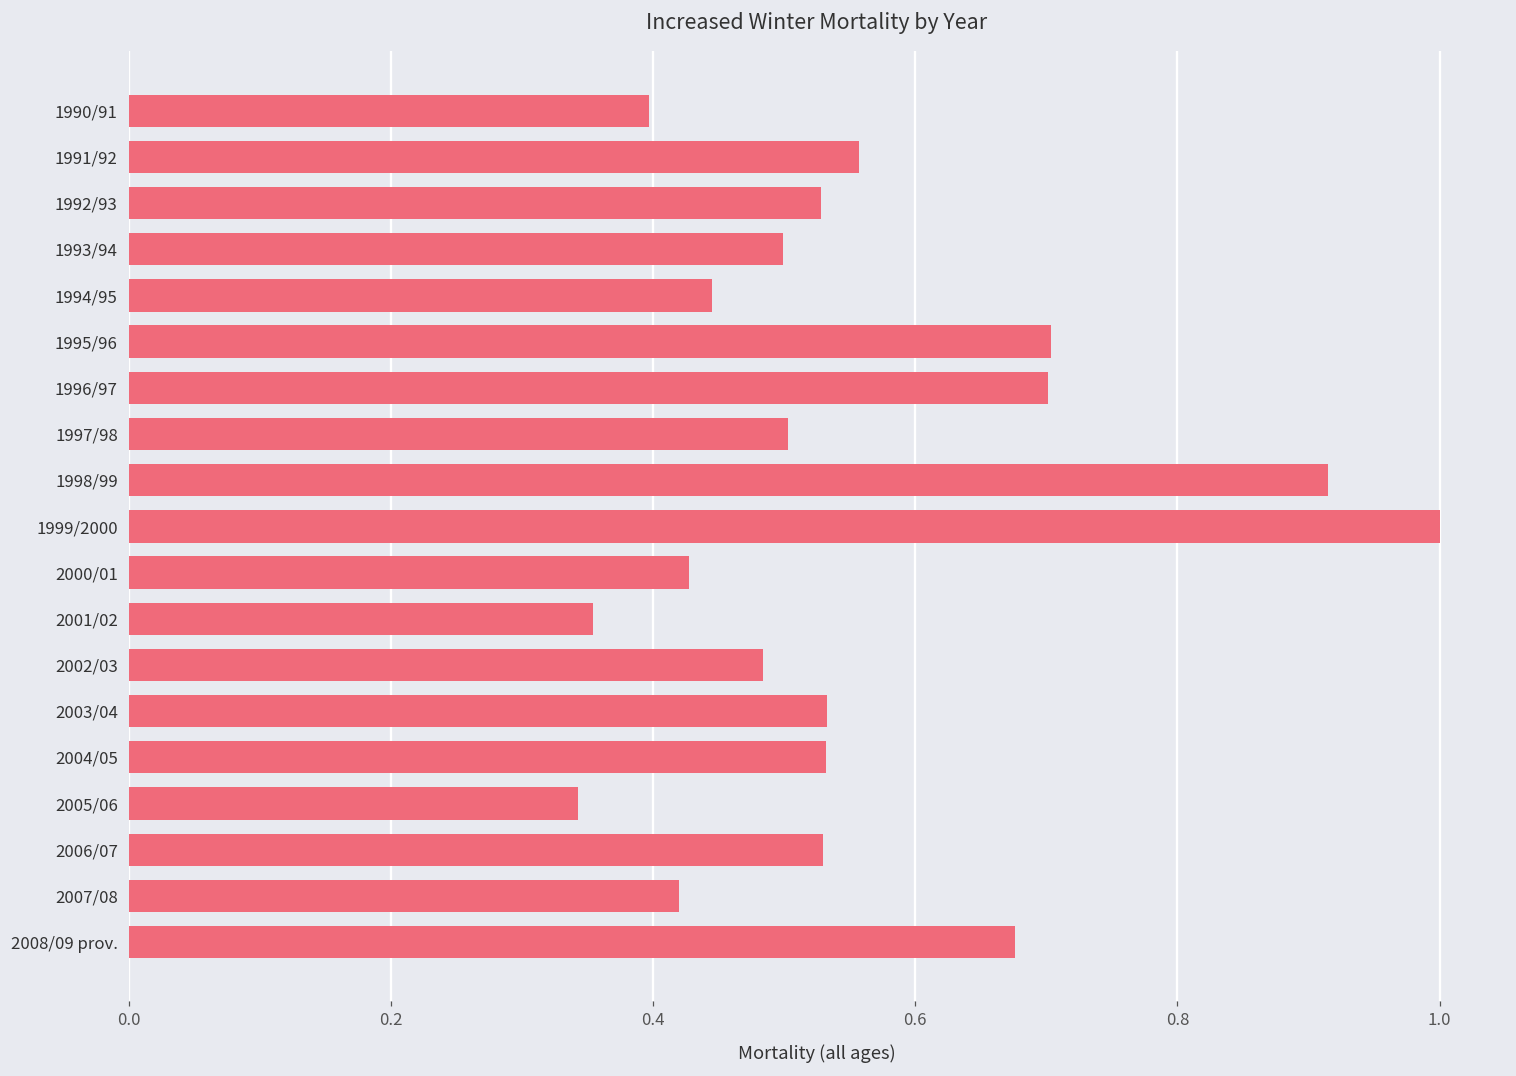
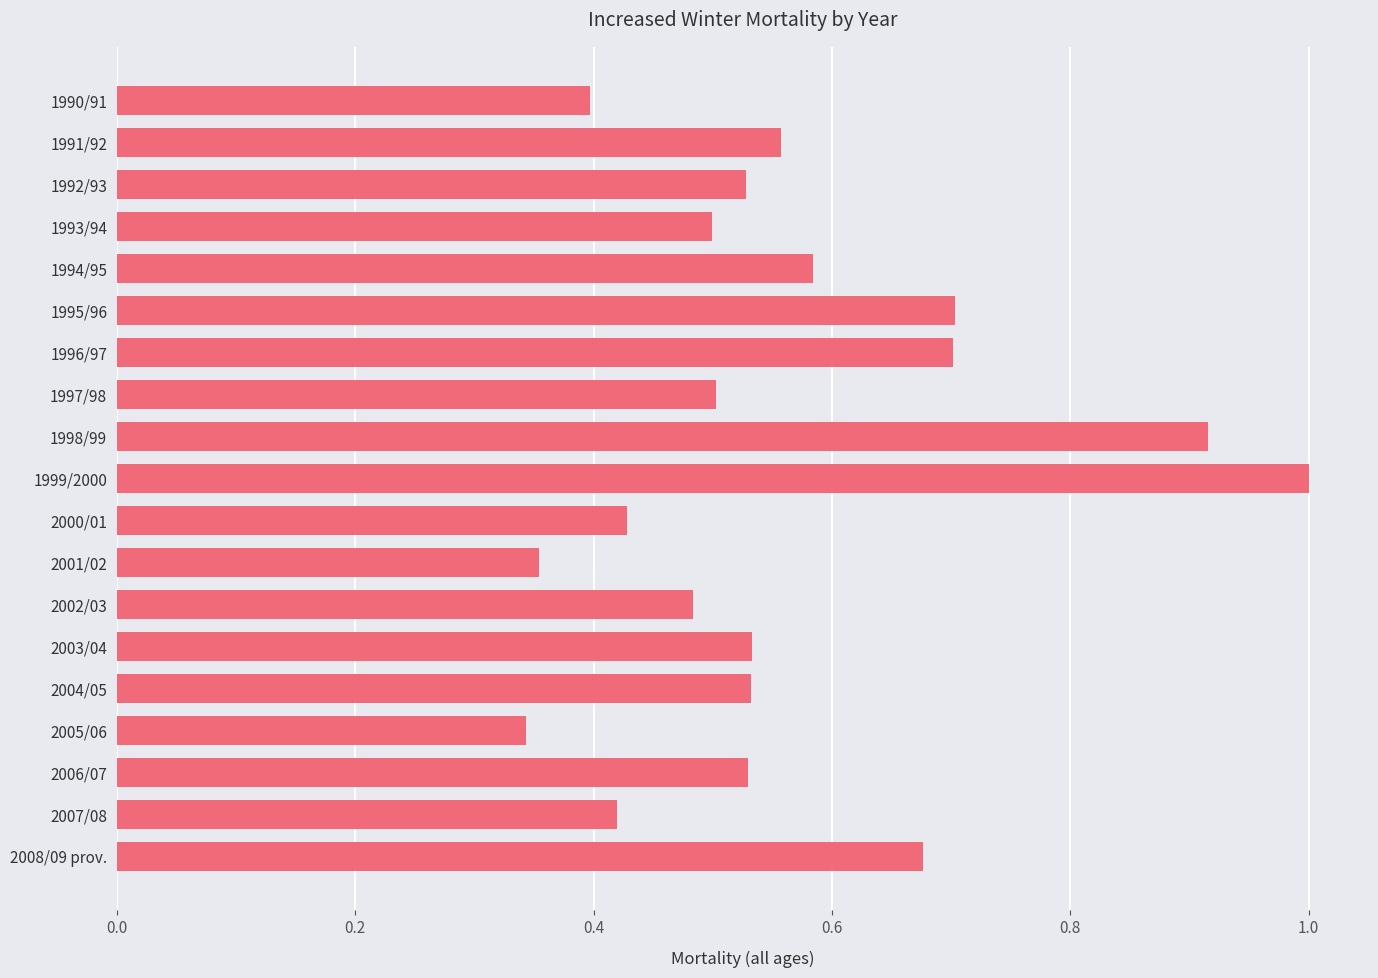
  {
    "1990/91": 0.397,
    "1991/92": 0.557,
    "1992/93": 0.528,
    "1993/94": 0.499,
-   "1994/95": 0.445,
+   "1994/95": 0.584,
    "1995/96": 0.703,
    "1996/97": 0.701,
    "1997/98": 0.503,
    "1998/99": 0.915,
    "1999/2000": 1.000,
    "2000/01": 0.428,
    "2001/02": 0.355,
    "2002/03": 0.484,
    "2003/04": 0.533,
    "2004/05": 0.532,
    "2005/06": 0.343,
    "2006/07": 0.530,
    "2007/08": 0.420,
    "2008/09 prov.": 0.676
  }
